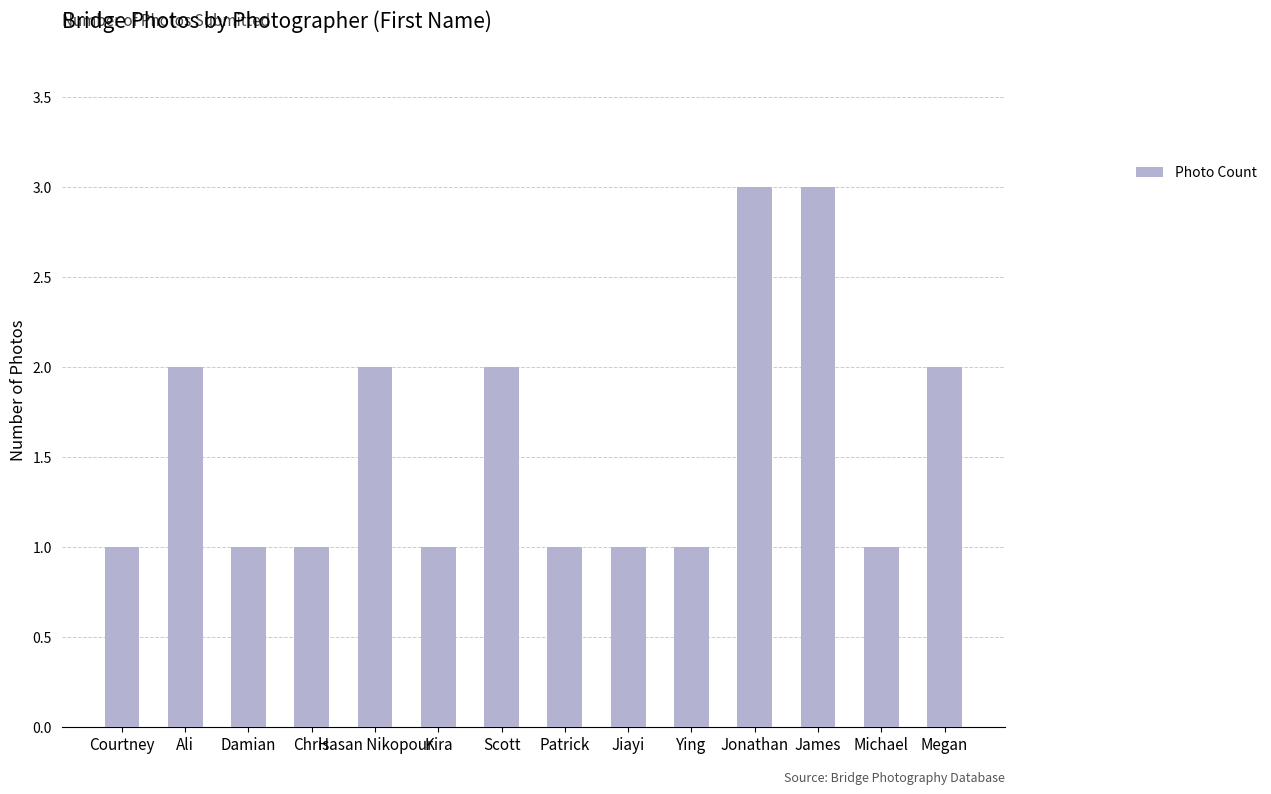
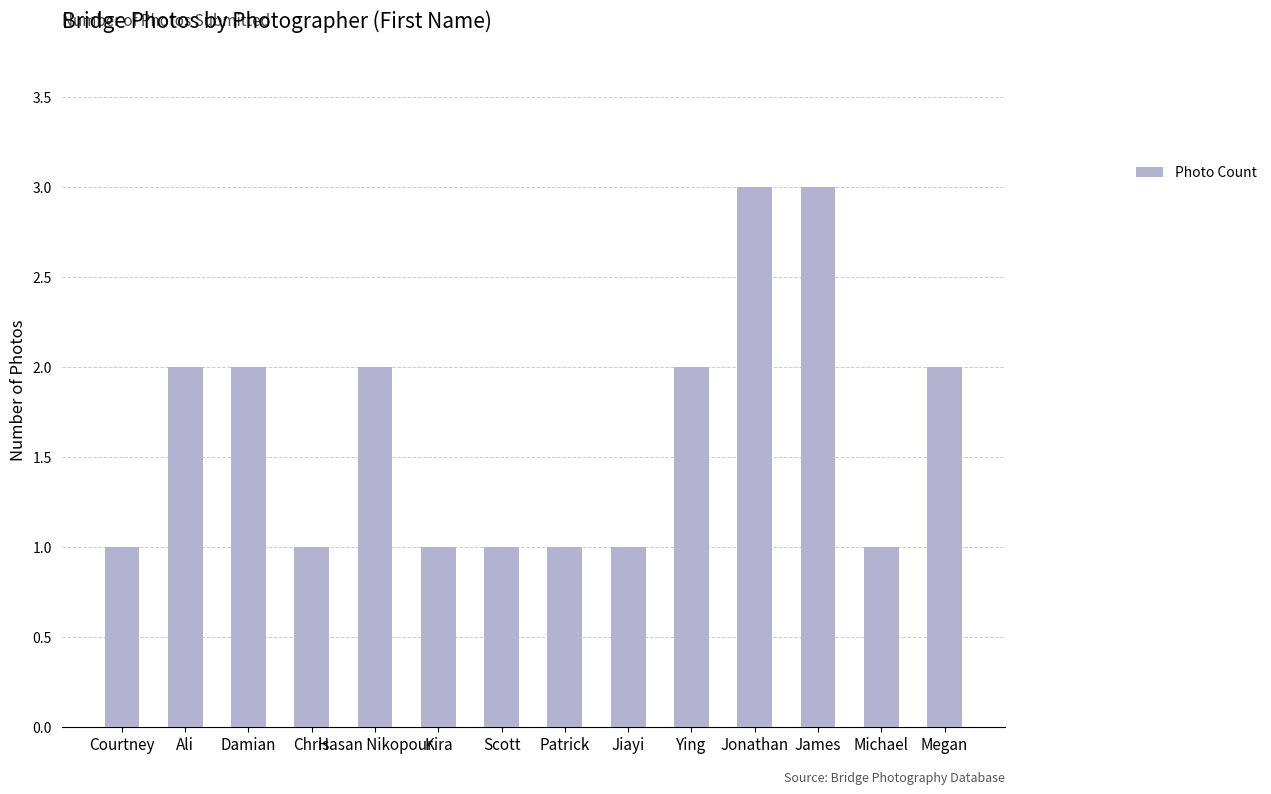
  {
    "Courtney": 1,
    "Ali": 2,
-   "Damian": 1,
+   "Damian": 2,
    "Hasan Nikopour": 2,
-   "Scott": 2,
+   "Scott": 1,
    "Patrick": 1,
    "Jiayi": 1,
-   "Ying": 1,
+   "Ying": 2,
    "Jonathan": 3,
    "James": 3,
    "Michael": 1,
    "Megan": 2
  }
